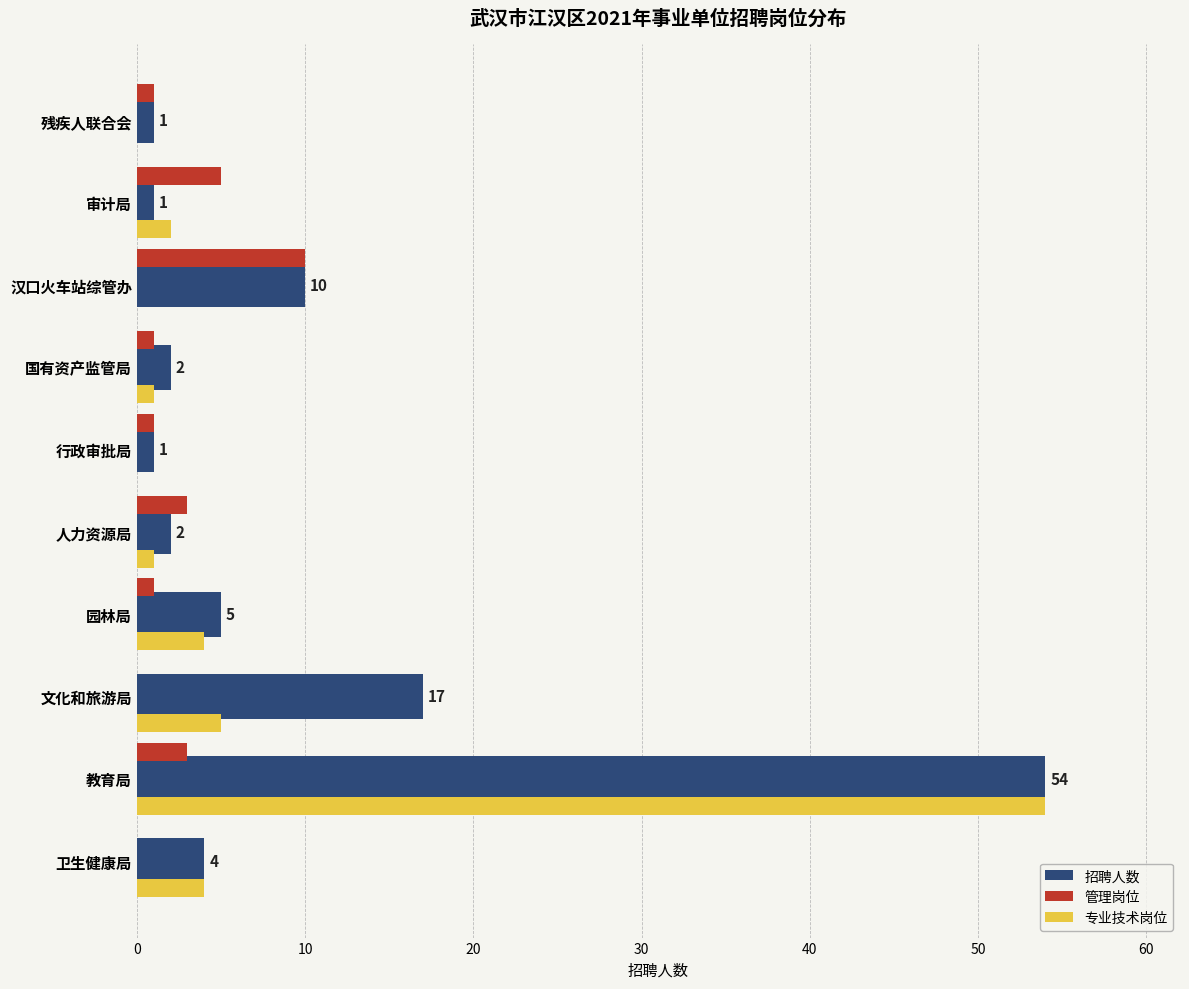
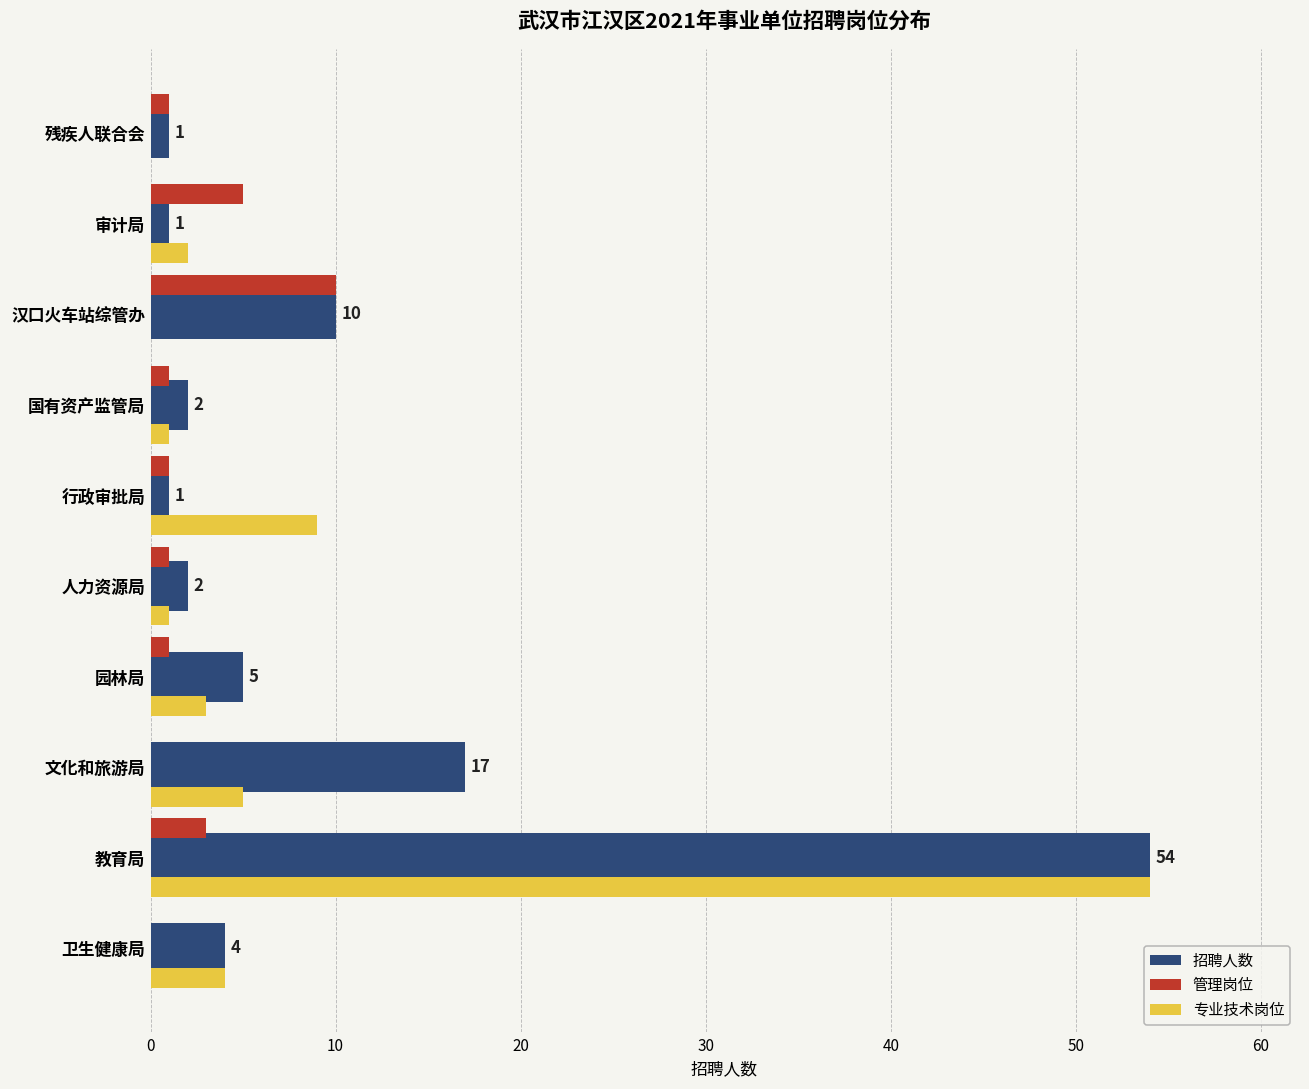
  {
    "招聘人数": {
      "残疾人联合会": 1,
      "审计局": 1,
      "汉口火车站综管办": 10,
      "国有资产监管局": 2,
      "行政审批局": 1,
      "人力资源局": 2,
      "园林局": 5,
      "文化和旅游局": 17,
      "教育局": 54,
      "卫生健康局": 4
    },
    "管理岗位": {
      "审计局": 5,
      "国有资产监管局": 1,
-     "人力资源局": 3,
+     "人力资源局": 1,
      "园林局": 1,
      "文化和旅游局": 0,
      "教育局": 3,
      "卫生健康局": 0
    },
    "专业技术岗位": {
      "残疾人联合会": 0,
      "审计局": 2,
      "汉口火车站综管办": 0,
      "国有资产监管局": 1,
-     "行政审批局": 0,
+     "行政审批局": 9,
      "人力资源局": 1,
-     "园林局": 4,
+     "园林局": 3,
      "文化和旅游局": 5
    }
  }
